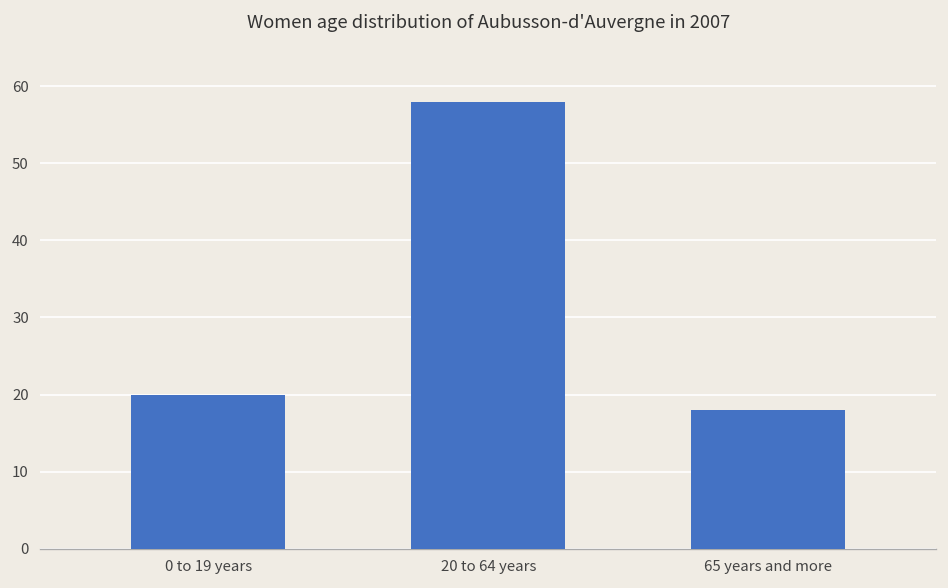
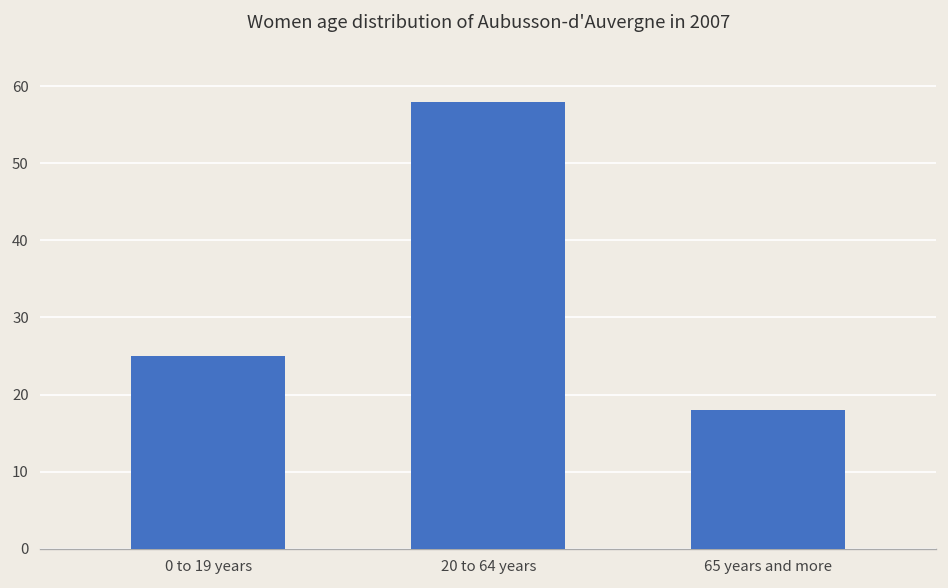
  {
-   "0 to 19 years": 20,
+   "0 to 19 years": 25,
    "20 to 64 years": 58,
    "65 years and more": 18
  }
